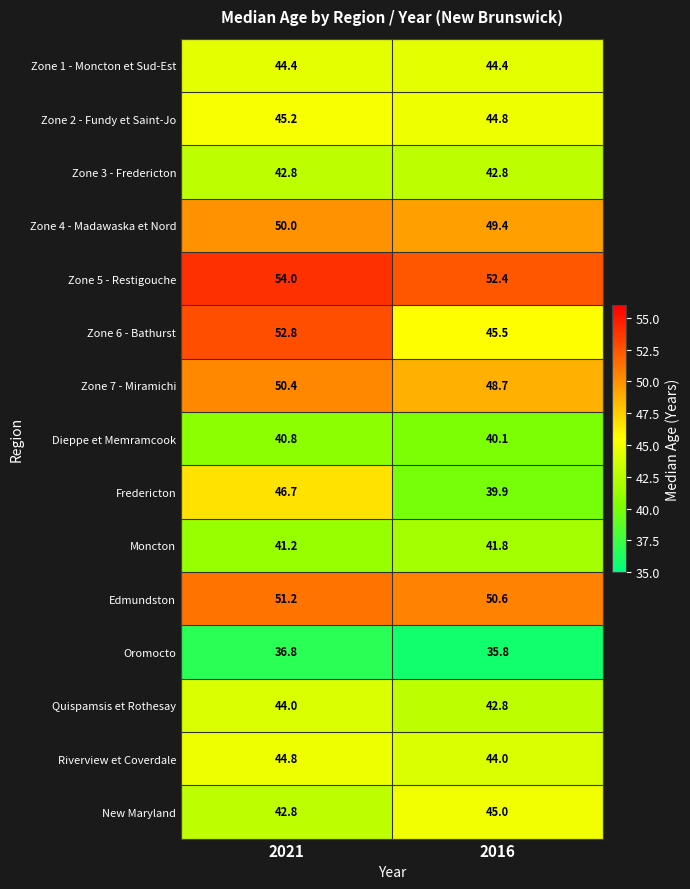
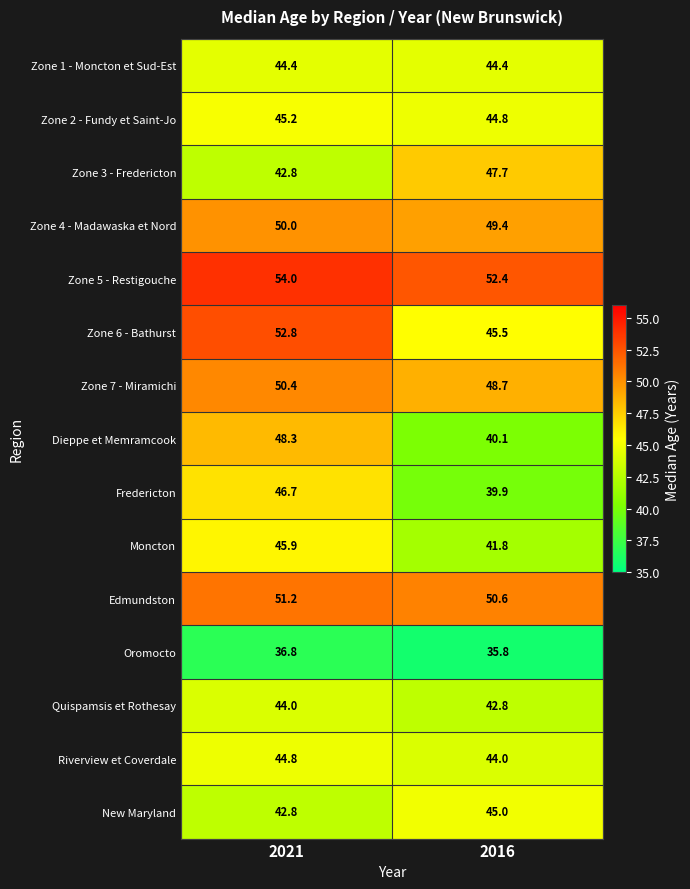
  {
    "Zone 1 - Moncton et Sud-Est": {
      "2021": 44.4,
      "2016": 44.4
    },
    "Zone 2 - Fundy et Saint-Jo": {
      "2021": 45.2,
      "2016": 44.8
    },
    "Zone 3 - Fredericton": {
      "2021": 42.8,
-     "2016": 42.8
+     "2016": 47.7
    },
    "Zone 4 - Madawaska et Nord": {
      "2021": 50.0,
      "2016": 49.4
    },
    "Zone 5 - Restigouche": {
      "2021": 54.0,
      "2016": 52.4
    },
    "Zone 6 - Bathurst": {
      "2021": 52.8,
      "2016": 45.5
    },
    "Zone 7 - Miramichi": {
      "2021": 50.4,
      "2016": 48.7
    },
    "Dieppe et Memramcook": {
-     "2021": 40.8,
+     "2021": 48.3,
      "2016": 40.1
    },
    "Fredericton": {
      "2021": 46.7,
      "2016": 39.9
    },
    "Moncton": {
-     "2021": 41.2,
+     "2021": 45.9,
      "2016": 41.8
    },
    "Edmundston": {
      "2021": 51.2,
      "2016": 50.6
    },
    "Oromocto": {
      "2021": 36.8,
      "2016": 35.8
    },
    "Quispamsis et Rothesay": {
      "2021": 44.0,
      "2016": 42.8
    },
    "Riverview et Coverdale": {
      "2021": 44.8,
      "2016": 44.0
    },
    "New Maryland": {
      "2021": 42.8,
      "2016": 45.0
    }
  }
